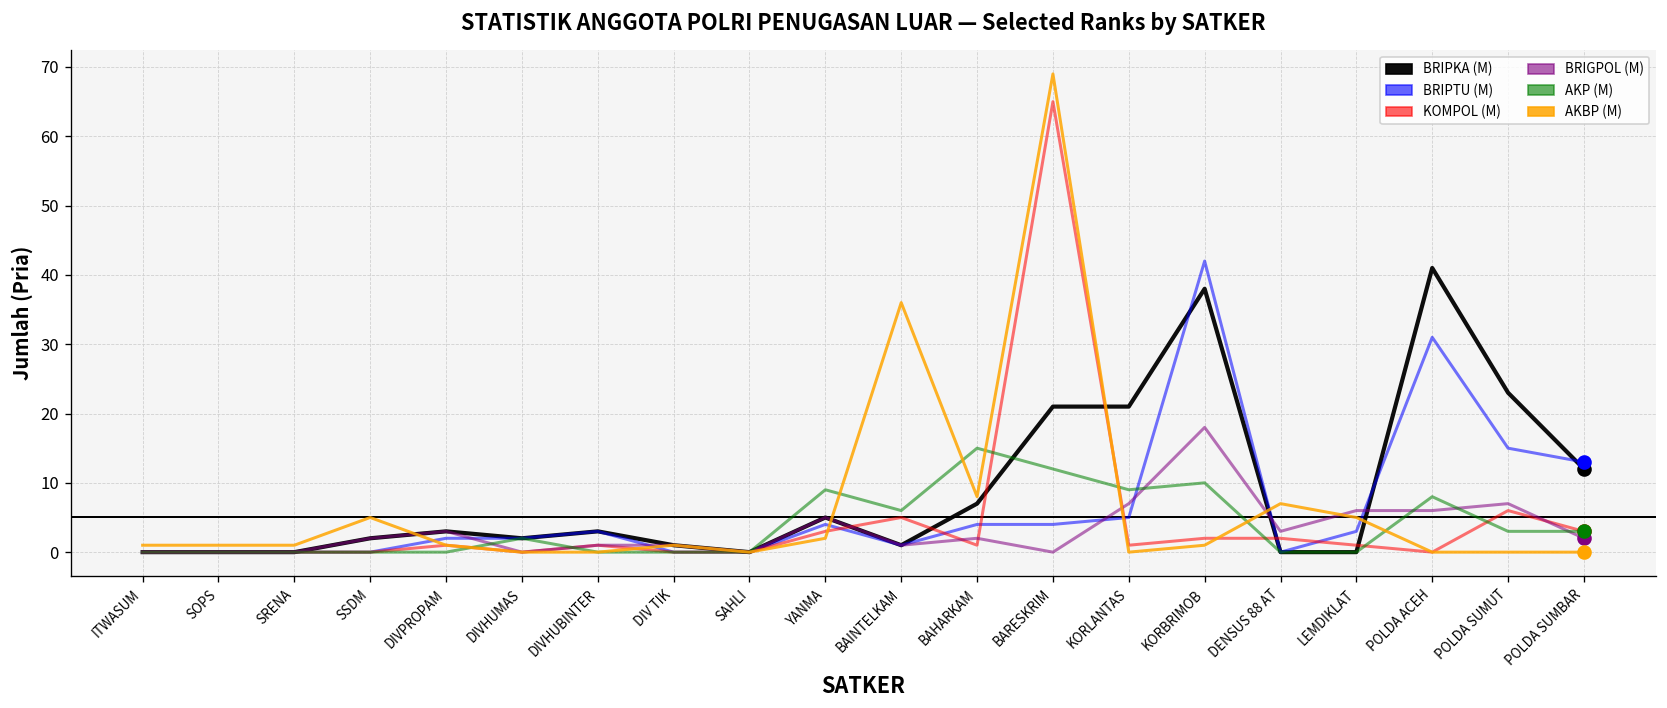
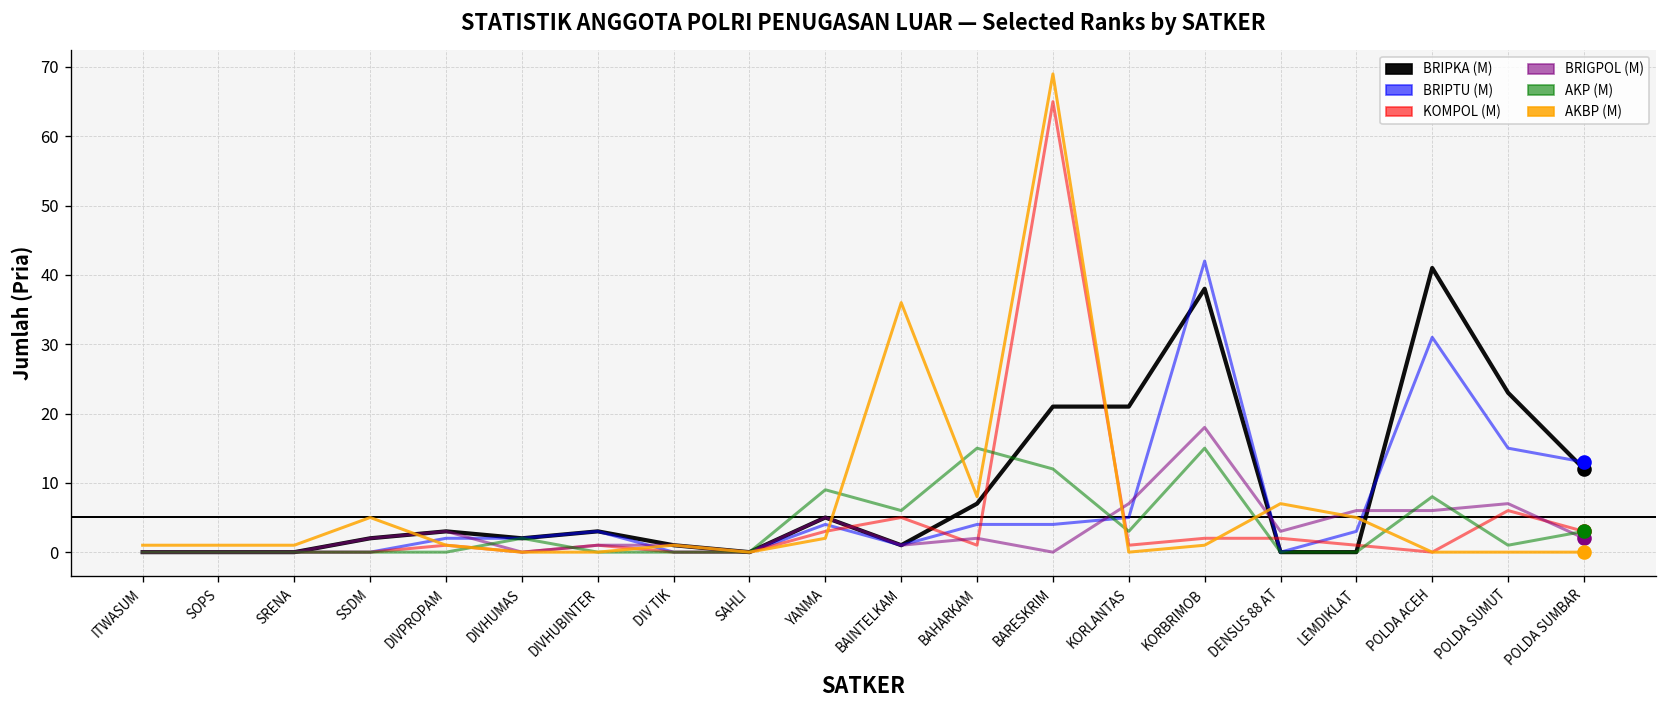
  {
    "AKP (M)": {
      "DIVPROPAM": 0,
      "YANMA": 9,
      "BAINTELKAM": 6,
      "BAHARKAM": 15,
      "BARESKRIM": 12,
-     "KORLANTAS": 9,
-     "KORBRIMOB": 10,
+     "KORLANTAS": 3,
+     "KORBRIMOB": 15,
      "POLDA ACEH": 8,
-     "POLDA SUMUT": 3
+     "POLDA SUMUT": 1
    }
  }
